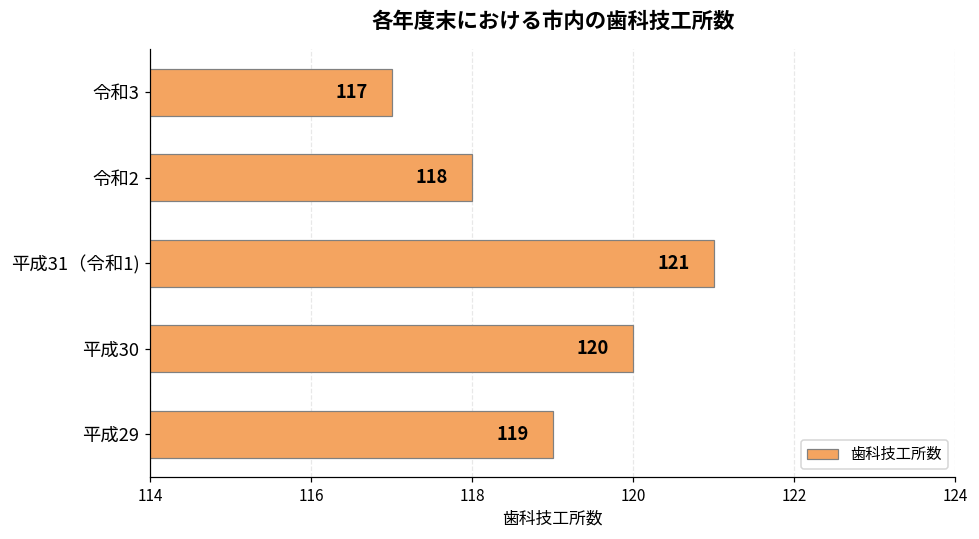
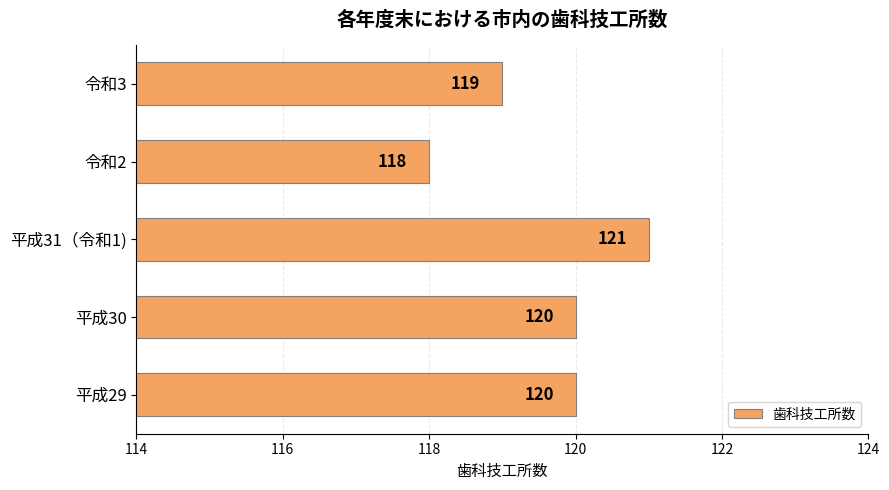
  {
-   "令和3": 117,
+   "令和3": 119,
    "令和2": 118,
    "平成31（令和1)": 121,
    "平成30": 120,
-   "平成29": 119
+   "平成29": 120
  }
